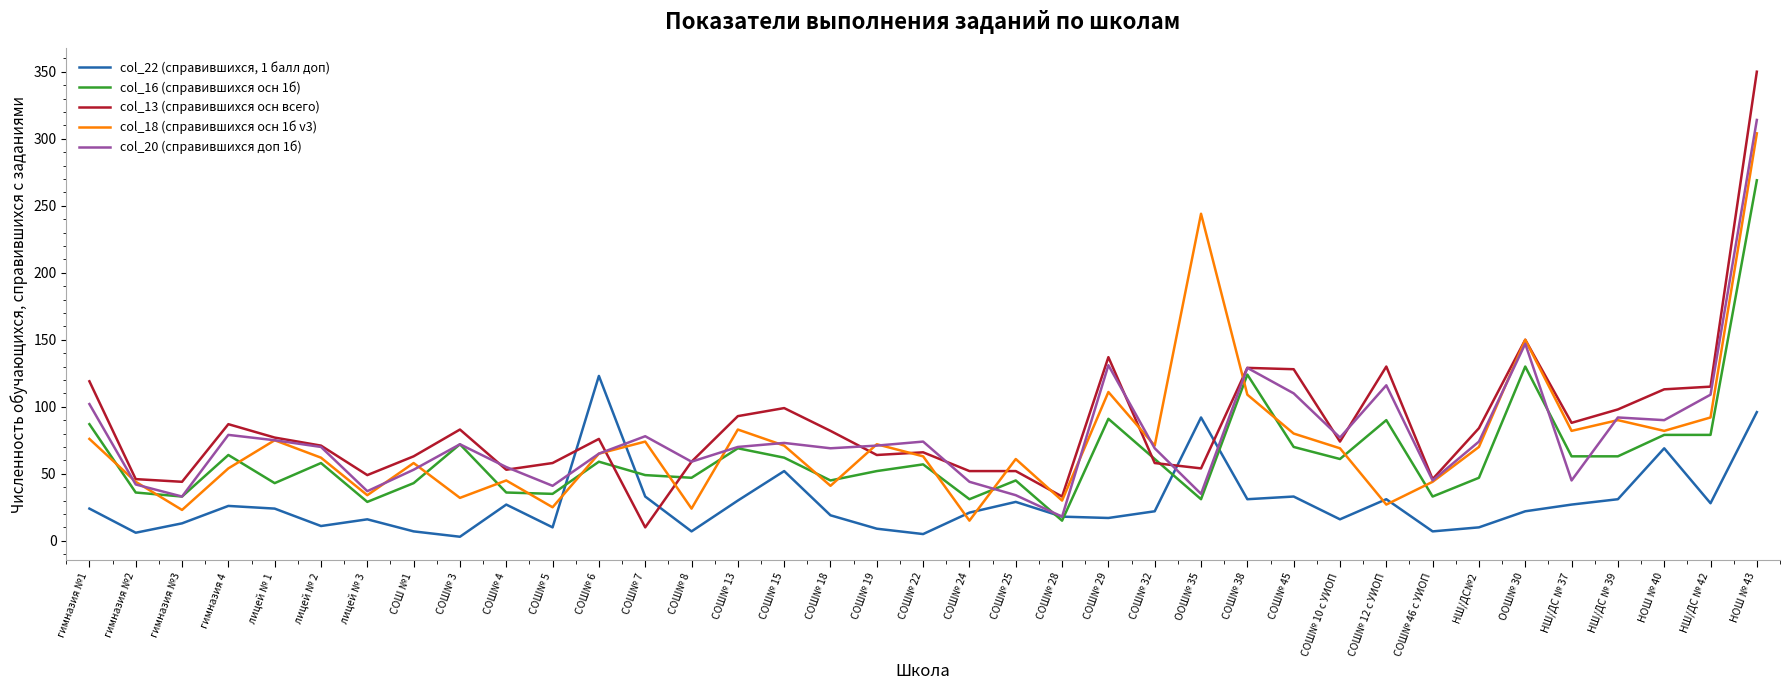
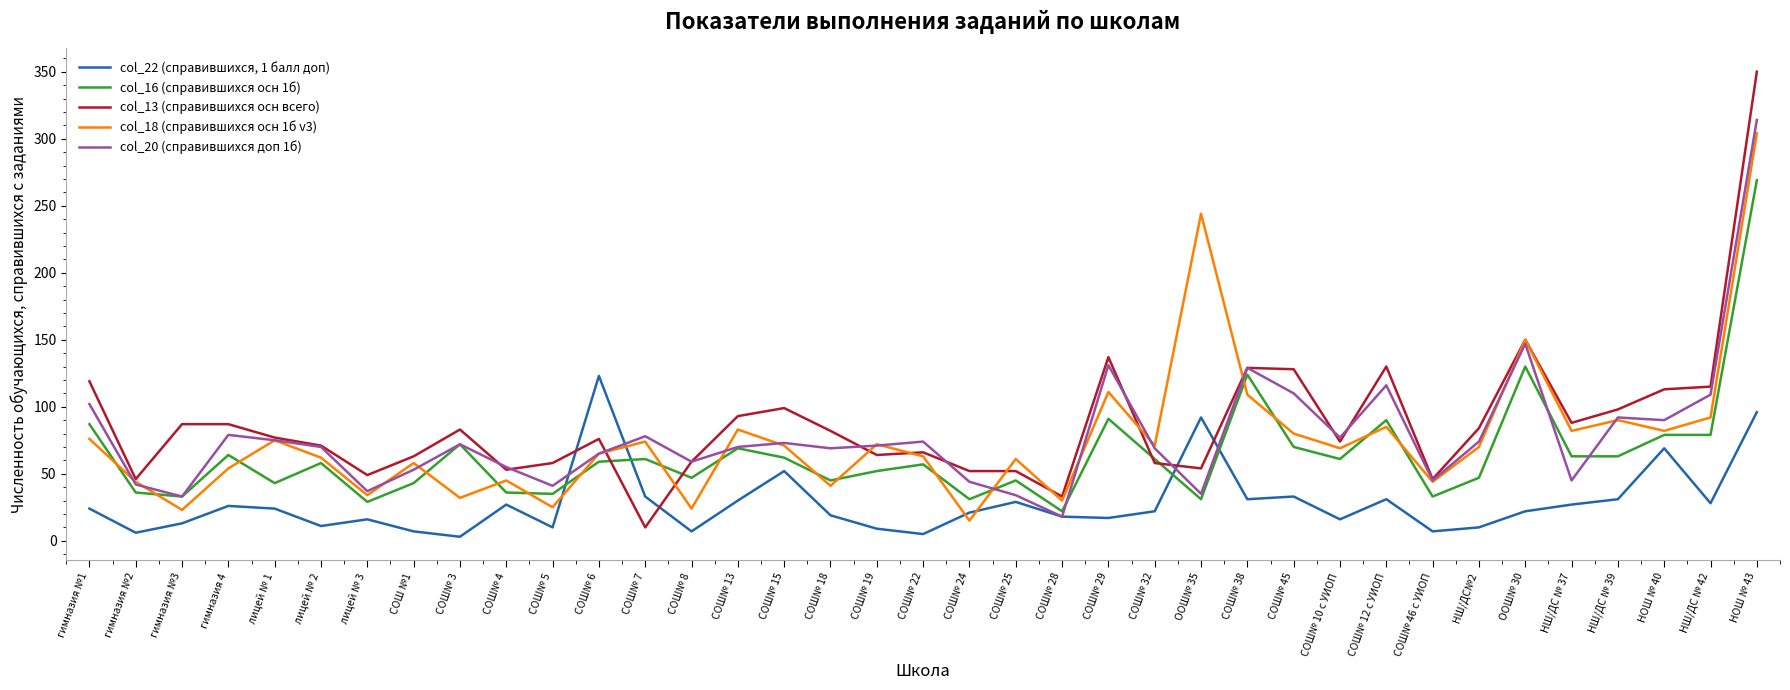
  {
    "col_22 (справившихся, 1 балл доп)": {
      "гимназия №1": 24,
      "гимназия №2": 6,
      "гимназия №3": 13,
      "гимназия 4": 26,
      "лицей № 1": 24,
      "лицей № 2": 11,
      "лицей № 3": 16,
      "СОШ №1": 7,
      "СОШ№ 3": 3,
      "СОШ№ 4": 27,
      "СОШ№ 5": 10,
      "СОШ№ 6": 123,
      "СОШ№ 7": 33,
      "СОШ№ 8": 7,
      "СОШ№ 13": 30,
      "СОШ№ 15": 52,
      "СОШ№ 18": 19,
      "СОШ№ 19": 9,
      "СОШ№ 22": 5,
      "СОШ№ 24": 21,
      "СОШ№ 25": 29,
      "СОШ№ 29": 17,
      "СОШ№ 32": 22,
      "ООШ№ 35": 92,
      "СОШ№ 38": 31,
      "СОШ№ 45": 33,
      "СОШ№ 10 с УИОП": 16,
      "СОШ№ 12 с УИОП": 31,
      "СОШ№ 46 с УИОП": 7,
      "НШ/ДС№2": 10,
      "ООШ№ 30": 22,
      "НШ/ДС № 37": 27,
      "НШ/ДС № 39": 31,
      "НОШ № 40": 69,
      "НШ/ДС № 42": 28,
      "НОШ № 43": 96
    },
    "col_16 (справившихся осн 1б)": {
      "гимназия №1": 87,
      "гимназия №2": 36,
      "гимназия 4": 64,
      "лицей № 1": 43,
      "лицей № 2": 58,
      "лицей № 3": 29,
      "СОШ №1": 43,
      "СОШ№ 4": 36,
      "СОШ№ 5": 35,
      "СОШ№ 6": 59,
-     "СОШ№ 7": 49,
+     "СОШ№ 7": 61,
      "СОШ№ 8": 47,
      "СОШ№ 15": 62,
      "СОШ№ 18": 45,
      "СОШ№ 19": 52,
      "СОШ№ 22": 57,
      "СОШ№ 24": 31,
      "СОШ№ 25": 45,
-     "СОШ№ 28": 15,
+     "СОШ№ 28": 22,
      "СОШ№ 29": 91,
      "СОШ№ 32": 61,
      "ООШ№ 35": 31,
      "СОШ№ 38": 124,
      "СОШ№ 45": 70,
      "СОШ№ 10 с УИОП": 61,
      "СОШ№ 12 с УИОП": 90,
      "СОШ№ 46 с УИОП": 33,
      "НШ/ДС№2": 47,
      "ООШ№ 30": 130,
      "НШ/ДС № 37": 63,
      "НШ/ДС № 39": 63,
      "НОШ № 40": 79,
      "НШ/ДС № 42": 79,
      "НОШ № 43": 269
    },
    "col_13 (справившихся осн всего)": {
      "гимназия №1": 119,
      "гимназия №2": 46,
-     "гимназия №3": 44,
+     "гимназия №3": 87,
      "гимназия 4": 87,
      "лицей № 1": 77,
      "лицей № 3": 49,
      "СОШ №1": 63,
      "СОШ№ 3": 83,
      "СОШ№ 4": 53,
      "СОШ№ 5": 58,
      "СОШ№ 6": 76,
      "СОШ№ 7": 10,
      "СОШ№ 13": 93,
      "СОШ№ 15": 99,
      "СОШ№ 18": 82,
      "СОШ№ 19": 64,
      "СОШ№ 22": 66,
      "СОШ№ 24": 52,
      "СОШ№ 25": 52,
      "СОШ№ 28": 33,
      "СОШ№ 29": 137,
      "СОШ№ 32": 58,
      "ООШ№ 35": 54,
      "СОШ№ 45": 128,
      "СОШ№ 10 с УИОП": 74,
      "СОШ№ 12 с УИОП": 130,
      "НШ/ДС№2": 84,
      "НШ/ДС № 37": 88,
      "НШ/ДС № 39": 98,
      "НОШ № 40": 113,
      "НШ/ДС № 42": 115,
      "НОШ № 43": 350
    },
    "col_18 (справившихся осн 1б v3)": {
      "гимназия №1": 76,
      "гимназия №2": 44,
      "гимназия №3": 23,
      "гимназия 4": 54,
      "лицей № 2": 62,
      "лицей № 3": 34,
      "СОШ №1": 58,
      "СОШ№ 3": 32,
      "СОШ№ 4": 45,
      "СОШ№ 5": 25,
      "СОШ№ 7": 74,
      "СОШ№ 8": 24,
      "СОШ№ 13": 83,
      "СОШ№ 15": 71,
      "СОШ№ 18": 41,
      "СОШ№ 22": 63,
      "СОШ№ 24": 15,
      "СОШ№ 25": 61,
      "СОШ№ 28": 30,
      "СОШ№ 29": 111,
      "СОШ№ 32": 71,
      "ООШ№ 35": 244,
      "СОШ№ 38": 109,
      "СОШ№ 45": 80,
      "СОШ№ 10 с УИОП": 69,
-     "СОШ№ 12 с УИОП": 27,
+     "СОШ№ 12 с УИОП": 85,
      "НШ/ДС№2": 70,
      "НШ/ДС № 37": 82,
      "НШ/ДС № 39": 90,
      "НОШ № 40": 82,
      "НШ/ДС № 42": 92,
      "НОШ № 43": 304
    },
    "col_20 (справившихся доп 1б)": {
      "гимназия №1": 102,
      "гимназия №2": 42,
      "гимназия 4": 79,
      "лицей № 3": 37,
      "СОШ №1": 53,
      "СОШ№ 4": 55,
      "СОШ№ 5": 41,
      "СОШ№ 7": 78,
      "СОШ№ 15": 73,
      "СОШ№ 18": 69,
      "СОШ№ 22": 74,
      "СОШ№ 24": 44,
      "СОШ№ 25": 34,
      "СОШ№ 29": 131,
      "СОШ№ 32": 69,
      "ООШ№ 35": 35,
      "СОШ№ 45": 110,
      "СОШ№ 10 с УИОП": 77,
      "СОШ№ 12 с УИОП": 116,
      "НШ/ДС№2": 74,
      "ООШ№ 30": 147,
      "НШ/ДС № 37": 45,
      "НШ/ДС № 39": 92,
      "НОШ № 40": 90,
      "НШ/ДС № 42": 109,
      "НОШ № 43": 314
    }
  }
